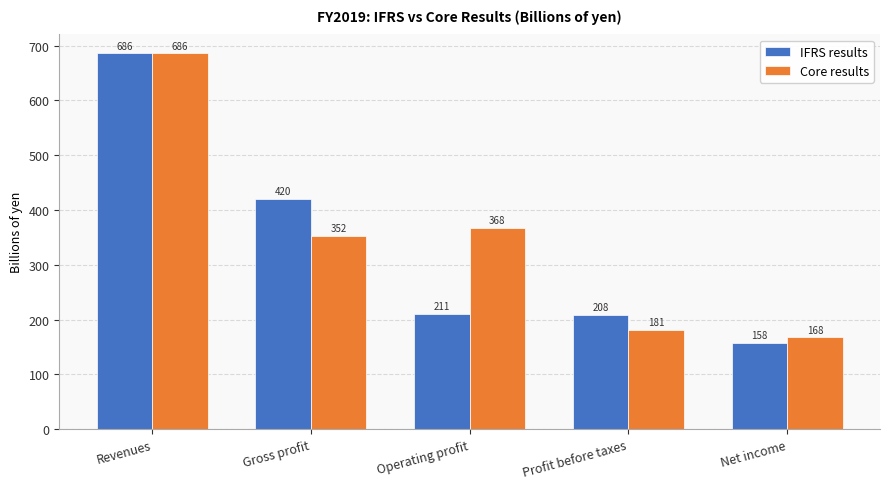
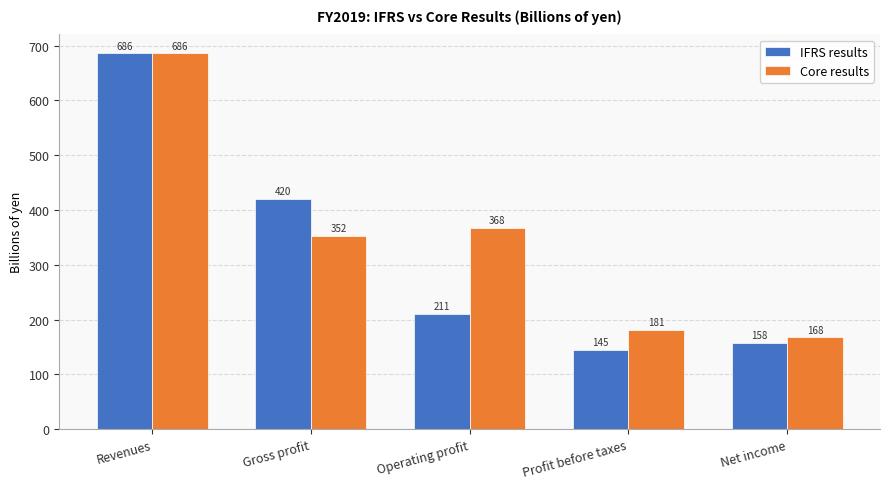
  {
    "IFRS results": {
      "Revenues": 686,
      "Gross profit": 420,
      "Operating profit": 211,
-     "Profit before taxes": 208,
+     "Profit before taxes": 145,
      "Net income": 158
    },
    "Core results": {
      "Revenues": 686,
      "Gross profit": 352,
      "Operating profit": 368,
      "Profit before taxes": 181,
      "Net income": 168
    }
  }
